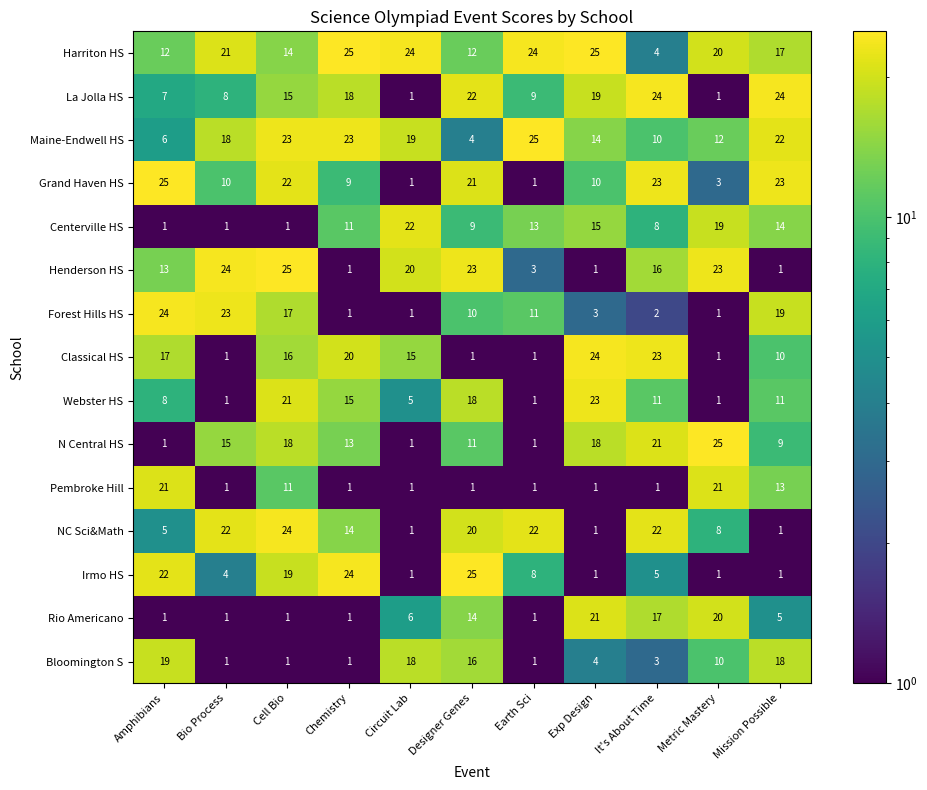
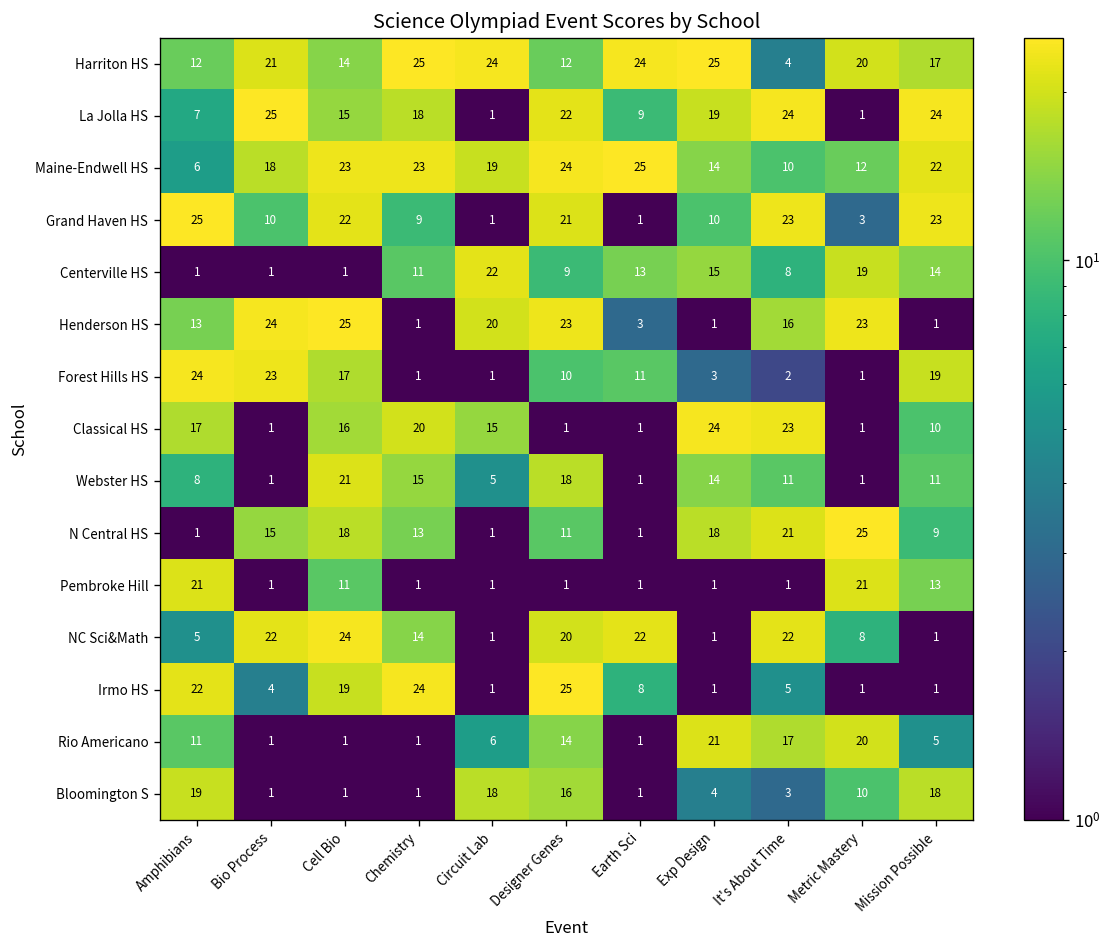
  {
    "Harriton HS": {
      "Amphibians": 12,
      "Bio Process": 21,
      "Cell Bio": 14,
      "Chemistry": 25,
      "Circuit Lab": 24,
      "Designer Genes": 12,
      "Earth Sci": 24,
      "Exp Design": 25,
      "It's About Time": 4,
      "Metric Mastery": 20,
      "Mission Possible": 17
    },
    "La Jolla HS": {
      "Amphibians": 7,
-     "Bio Process": 8,
+     "Bio Process": 25,
      "Cell Bio": 15,
      "Chemistry": 18,
      "Circuit Lab": 1,
      "Designer Genes": 22,
      "Earth Sci": 9,
      "Exp Design": 19,
      "It's About Time": 24,
      "Metric Mastery": 1,
      "Mission Possible": 24
    },
    "Maine-Endwell HS": {
      "Amphibians": 6,
      "Bio Process": 18,
      "Cell Bio": 23,
      "Chemistry": 23,
      "Circuit Lab": 19,
-     "Designer Genes": 4,
+     "Designer Genes": 24,
      "Earth Sci": 25,
      "Exp Design": 14,
      "It's About Time": 10,
      "Metric Mastery": 12,
      "Mission Possible": 22
    },
    "Grand Haven HS": {
      "Amphibians": 25,
      "Bio Process": 10,
      "Cell Bio": 22,
      "Chemistry": 9,
      "Circuit Lab": 1,
      "Designer Genes": 21,
      "Earth Sci": 1,
      "Exp Design": 10,
      "It's About Time": 23,
      "Metric Mastery": 3,
      "Mission Possible": 23
    },
    "Centerville HS": {
      "Amphibians": 1,
      "Bio Process": 1,
      "Cell Bio": 1,
      "Chemistry": 11,
      "Circuit Lab": 22,
      "Designer Genes": 9,
      "Earth Sci": 13,
      "Exp Design": 15,
      "It's About Time": 8,
      "Metric Mastery": 19,
      "Mission Possible": 14
    },
    "Henderson HS": {
      "Amphibians": 13,
      "Bio Process": 24,
      "Cell Bio": 25,
      "Chemistry": 1,
      "Circuit Lab": 20,
      "Designer Genes": 23,
      "Earth Sci": 3,
      "Exp Design": 1,
      "It's About Time": 16,
      "Metric Mastery": 23,
      "Mission Possible": 1
    },
    "Forest Hills HS": {
      "Amphibians": 24,
      "Bio Process": 23,
      "Cell Bio": 17,
      "Chemistry": 1,
      "Circuit Lab": 1,
      "Designer Genes": 10,
      "Earth Sci": 11,
      "Exp Design": 3,
      "It's About Time": 2,
      "Metric Mastery": 1,
      "Mission Possible": 19
    },
    "Classical HS": {
      "Amphibians": 17,
      "Bio Process": 1,
      "Cell Bio": 16,
      "Chemistry": 20,
      "Circuit Lab": 15,
      "Designer Genes": 1,
      "Earth Sci": 1,
      "Exp Design": 24,
      "It's About Time": 23,
      "Metric Mastery": 1,
      "Mission Possible": 10
    },
    "Webster HS": {
      "Amphibians": 8,
      "Bio Process": 1,
      "Cell Bio": 21,
      "Chemistry": 15,
      "Circuit Lab": 5,
      "Designer Genes": 18,
      "Earth Sci": 1,
-     "Exp Design": 23,
+     "Exp Design": 14,
      "It's About Time": 11,
      "Metric Mastery": 1,
      "Mission Possible": 11
    },
    "N Central HS": {
      "Amphibians": 1,
      "Bio Process": 15,
      "Cell Bio": 18,
      "Chemistry": 13,
      "Circuit Lab": 1,
      "Designer Genes": 11,
      "Earth Sci": 1,
      "Exp Design": 18,
      "It's About Time": 21,
      "Metric Mastery": 25,
      "Mission Possible": 9
    },
    "Pembroke Hill": {
      "Amphibians": 21,
      "Bio Process": 1,
      "Cell Bio": 11,
      "Chemistry": 1,
      "Circuit Lab": 1,
      "Designer Genes": 1,
      "Earth Sci": 1,
      "Exp Design": 1,
      "It's About Time": 1,
      "Metric Mastery": 21,
      "Mission Possible": 13
    },
    "NC Sci&Math": {
      "Amphibians": 5,
      "Bio Process": 22,
      "Cell Bio": 24,
      "Chemistry": 14,
      "Circuit Lab": 1,
      "Designer Genes": 20,
      "Earth Sci": 22,
      "Exp Design": 1,
      "It's About Time": 22,
      "Metric Mastery": 8,
      "Mission Possible": 1
    },
    "Irmo HS": {
      "Amphibians": 22,
      "Bio Process": 4,
      "Cell Bio": 19,
      "Chemistry": 24,
      "Circuit Lab": 1,
      "Designer Genes": 25,
      "Earth Sci": 8,
      "Exp Design": 1,
      "It's About Time": 5,
      "Metric Mastery": 1,
      "Mission Possible": 1
    },
    "Rio Americano": {
-     "Amphibians": 1,
+     "Amphibians": 11,
      "Bio Process": 1,
      "Cell Bio": 1,
      "Chemistry": 1,
      "Circuit Lab": 6,
      "Designer Genes": 14,
      "Earth Sci": 1,
      "Exp Design": 21,
      "It's About Time": 17,
      "Metric Mastery": 20,
      "Mission Possible": 5
    },
    "Bloomington S": {
      "Amphibians": 19,
      "Bio Process": 1,
      "Cell Bio": 1,
      "Chemistry": 1,
      "Circuit Lab": 18,
      "Designer Genes": 16,
      "Earth Sci": 1,
      "Exp Design": 4,
      "It's About Time": 3,
      "Metric Mastery": 10,
      "Mission Possible": 18
    }
  }
